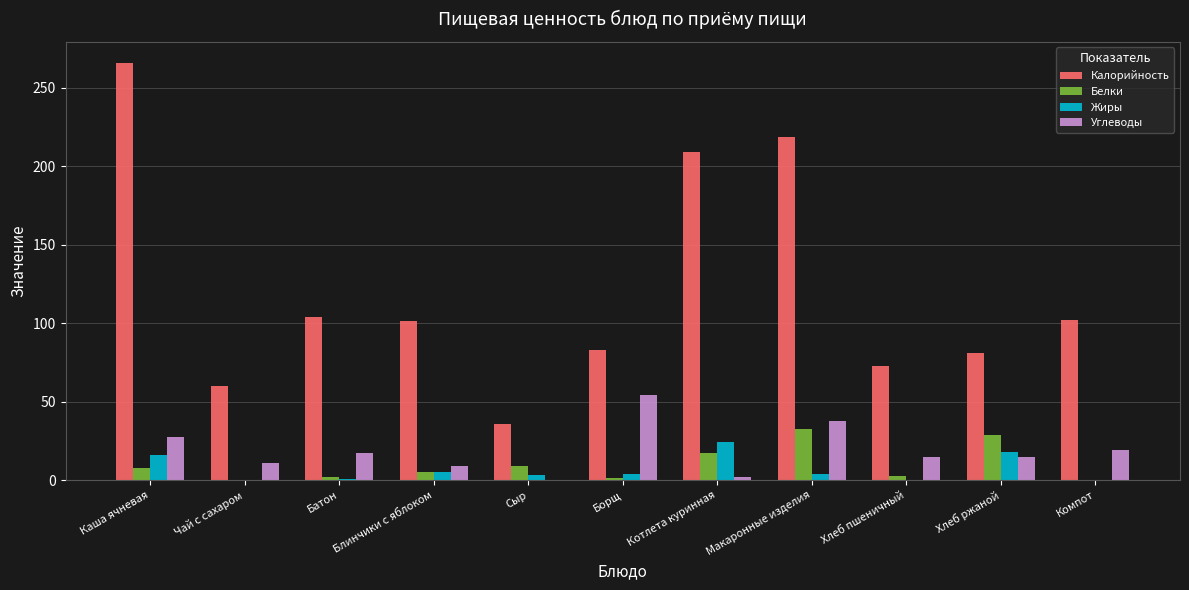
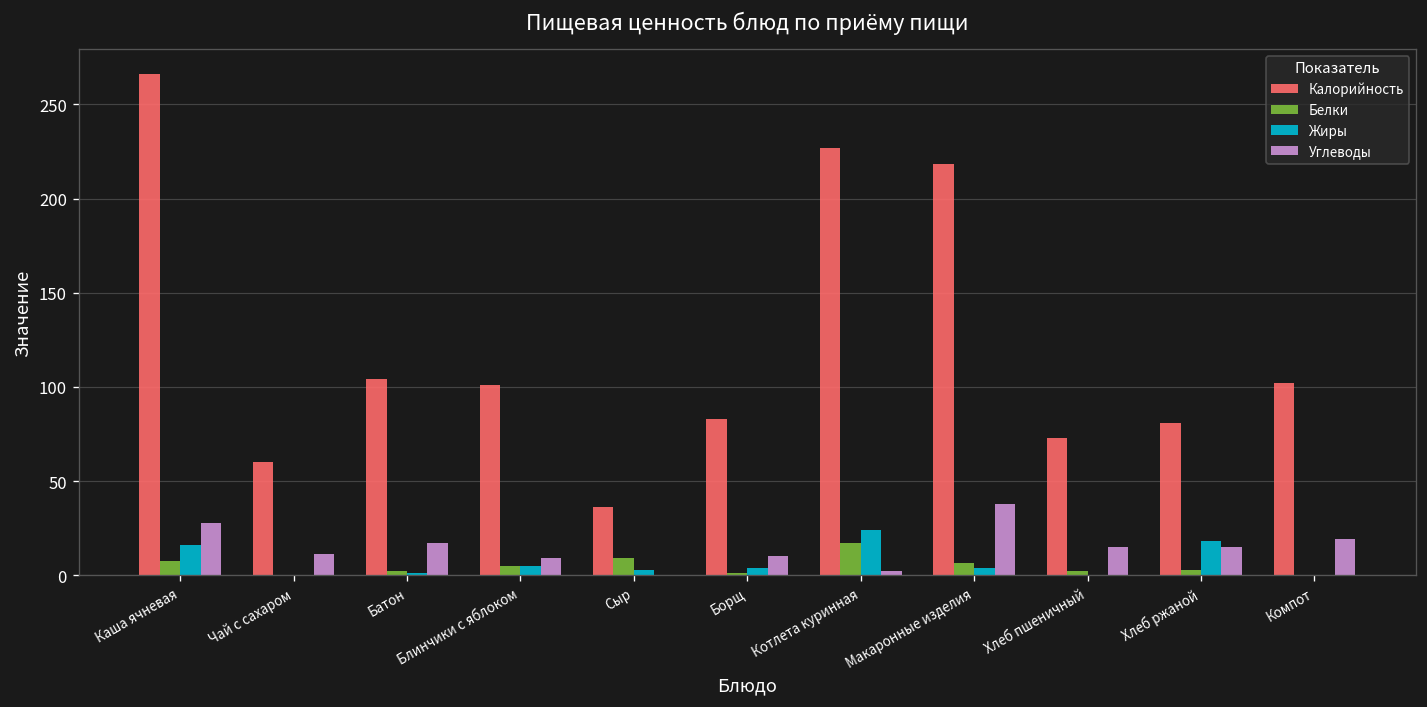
  {
    "Калорийность": {
      "Каша ячневая": 266,
      "Чай с сахаром": 60,
      "Батон": 104,
      "Блинчики с яблоком": 101,
      "Сыр": 36,
      "Борщ": 83,
-     "Котлета куринная": 209,
+     "Котлета куринная": 227,
      "Макаронные изделия": 219,
      "Хлеб пшеничный": 73,
      "Хлеб ржаной": 81,
      "Компот": 102
    },
    "Белки": {
      "Каша ячневая": 8,
      "Батон": 2,
      "Блинчики с яблоком": 5,
      "Сыр": 9,
      "Котлета куринная": 17,
-     "Макаронные изделия": 32,
+     "Макаронные изделия": 6,
      "Хлеб пшеничный": 2,
-     "Хлеб ржаной": 29
+     "Хлеб ржаной": 3
    },
    "Жиры": {
      "Каша ячневая": 16,
      "Чай с сахаром": 0,
      "Блинчики с яблоком": 5,
      "Сыр": 3,
      "Борщ": 4,
      "Котлета куринная": 24,
      "Макаронные изделия": 4,
      "Хлеб пшеничный": 0,
      "Хлеб ржаной": 18,
      "Компот": 0
    },
    "Углеводы": {
      "Каша ячневая": 28,
      "Чай с сахаром": 11,
      "Батон": 17,
      "Блинчики с яблоком": 9,
      "Сыр": 0,
-     "Борщ": 54,
+     "Борщ": 10,
      "Котлета куринная": 2,
      "Макаронные изделия": 38,
      "Хлеб пшеничный": 15,
      "Хлеб ржаной": 15,
      "Компот": 19
    }
  }
